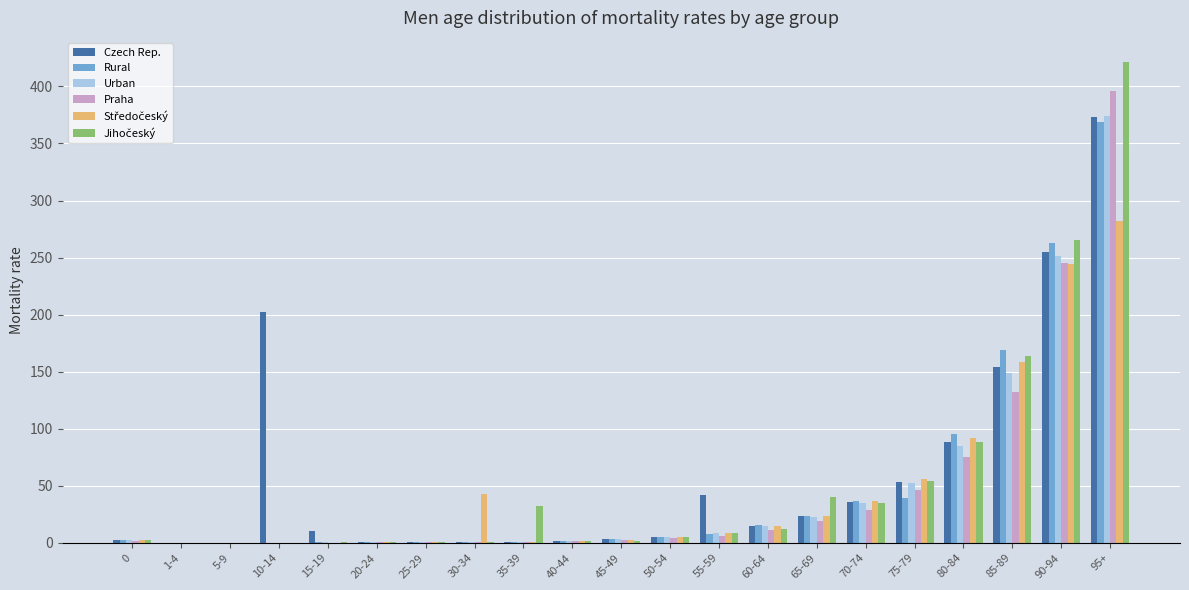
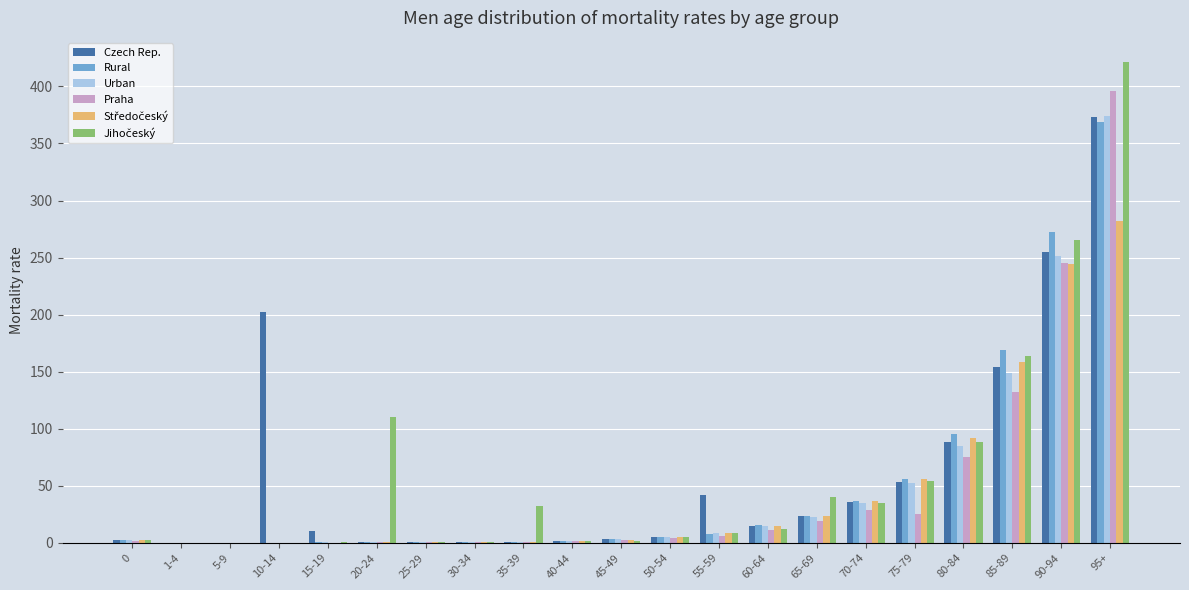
  {
    "Czech Rep.": {
      "0": 3,
      "10-14": 202,
      "15-19": 10,
      "45-49": 3,
      "50-54": 5,
      "55-59": 42,
      "60-64": 15,
      "65-69": 23,
      "70-74": 35,
      "75-79": 54,
      "80-84": 88,
      "85-89": 154,
      "90-94": 255,
      "95+": 373
    },
    "Rural": {
      "0": 3,
      "45-49": 3,
      "50-54": 5,
      "55-59": 8,
      "60-64": 15,
      "65-69": 24,
      "70-74": 37,
-     "75-79": 39,
+     "75-79": 56,
      "80-84": 96,
      "85-89": 169,
-     "90-94": 263,
+     "90-94": 272,
      "95+": 369
    },
    "Urban": {
      "0": 3,
      "45-49": 3,
      "50-54": 5,
      "55-59": 9,
      "60-64": 15,
      "65-69": 23,
      "70-74": 35,
      "75-79": 53,
      "80-84": 85,
      "85-89": 149,
      "90-94": 252,
      "95+": 374
    },
    "Praha": {
      "50-54": 4,
      "55-59": 6,
      "60-64": 11,
      "65-69": 19,
      "70-74": 29,
-     "75-79": 47,
+     "75-79": 25,
      "80-84": 75,
      "85-89": 133,
      "90-94": 245,
      "95+": 396
    },
    "Středočeský": {
      "0": 2,
-     "30-34": 43,
+     "30-34": 1,
      "45-49": 3,
      "50-54": 5,
      "55-59": 8,
      "60-64": 15,
      "65-69": 24,
      "70-74": 36,
      "75-79": 56,
      "80-84": 92,
      "85-89": 158,
      "90-94": 244,
      "95+": 282
    },
    "Jihočeský": {
      "0": 2,
-     "20-24": 1,
+     "20-24": 110,
      "35-39": 32,
      "50-54": 5,
      "55-59": 8,
      "60-64": 12,
      "65-69": 40,
      "70-74": 35,
      "75-79": 54,
      "80-84": 89,
      "85-89": 163,
      "90-94": 266,
      "95+": 421
    }
  }
